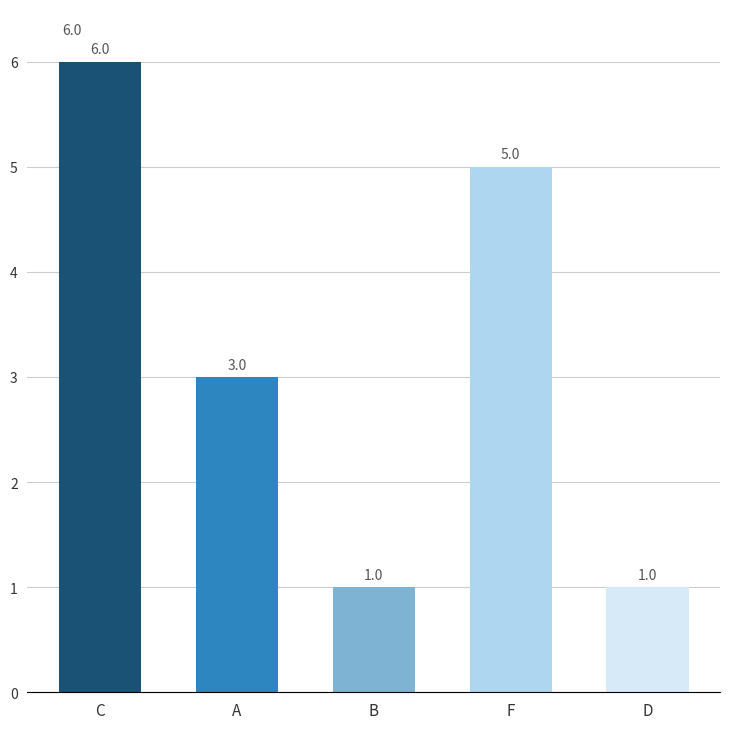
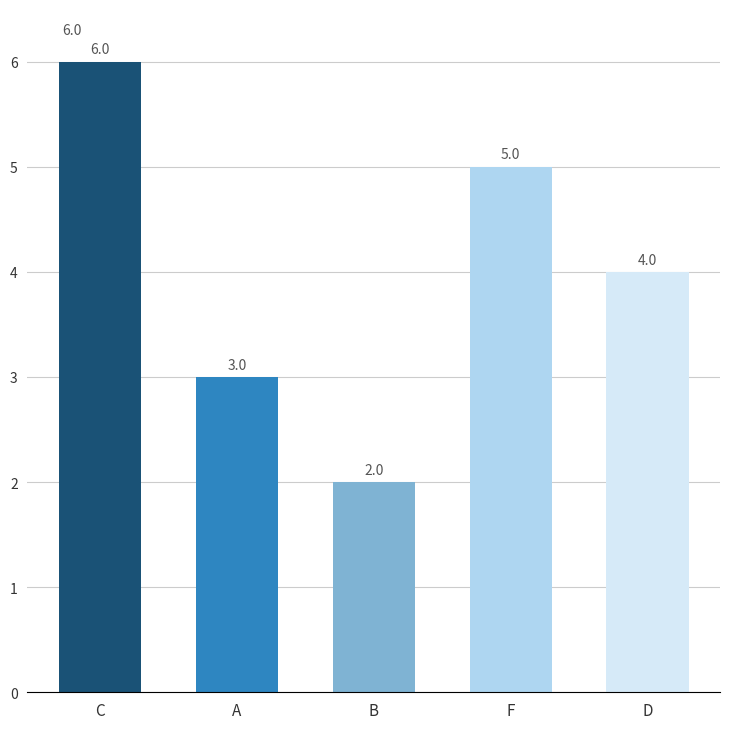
  {
    "C": 6.0,
    "A": 3.0,
-   "B": 1.0,
+   "B": 2.0,
    "F": 5.0,
-   "D": 1.0
+   "D": 4.0
  }
